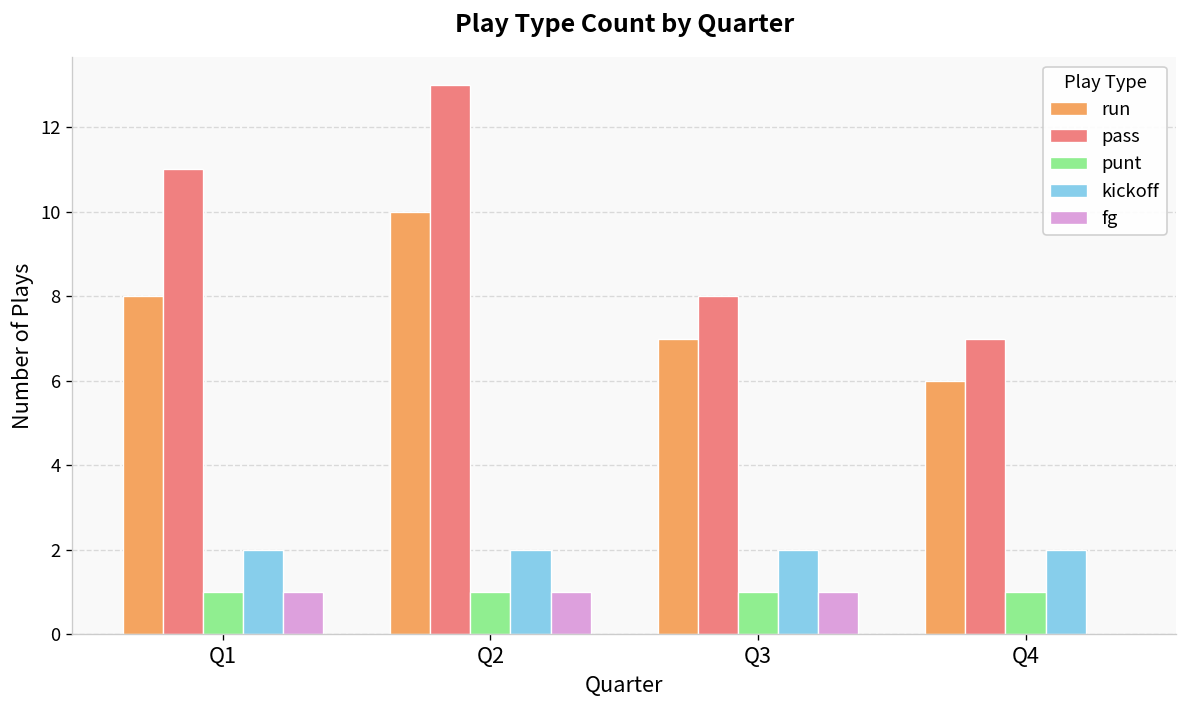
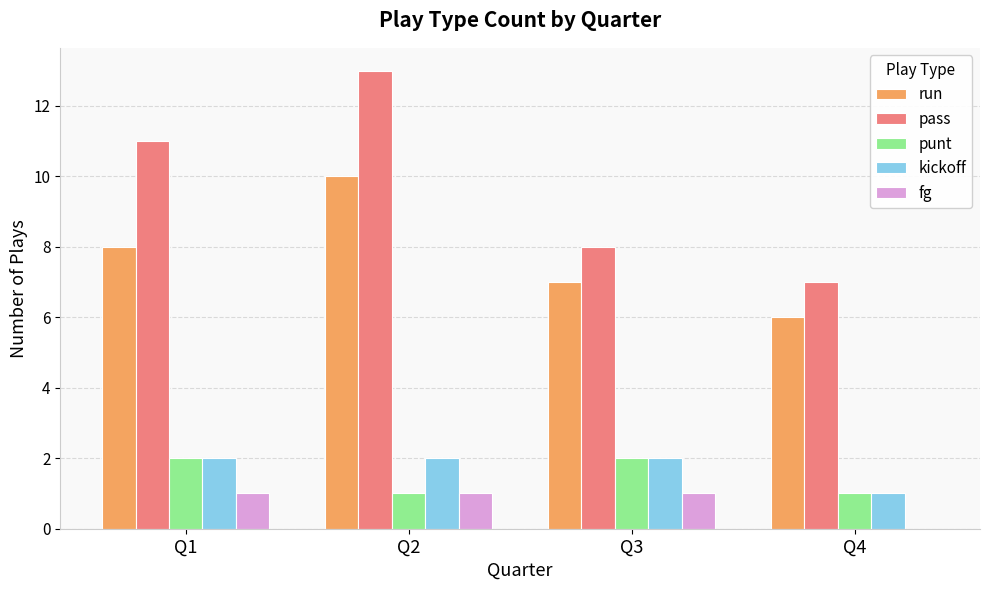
  {
    "punt": {
-     "Q1": 1,
+     "Q1": 2,
      "Q2": 1,
-     "Q3": 1,
+     "Q3": 2,
      "Q4": 1
    },
    "kickoff": {
      "Q1": 2,
      "Q2": 2,
      "Q3": 2,
-     "Q4": 2
+     "Q4": 1
    },
    "fg": {
      "Q1": 1,
      "Q2": 1,
      "Q3": 1,
      "Q4": 0
    }
  }
